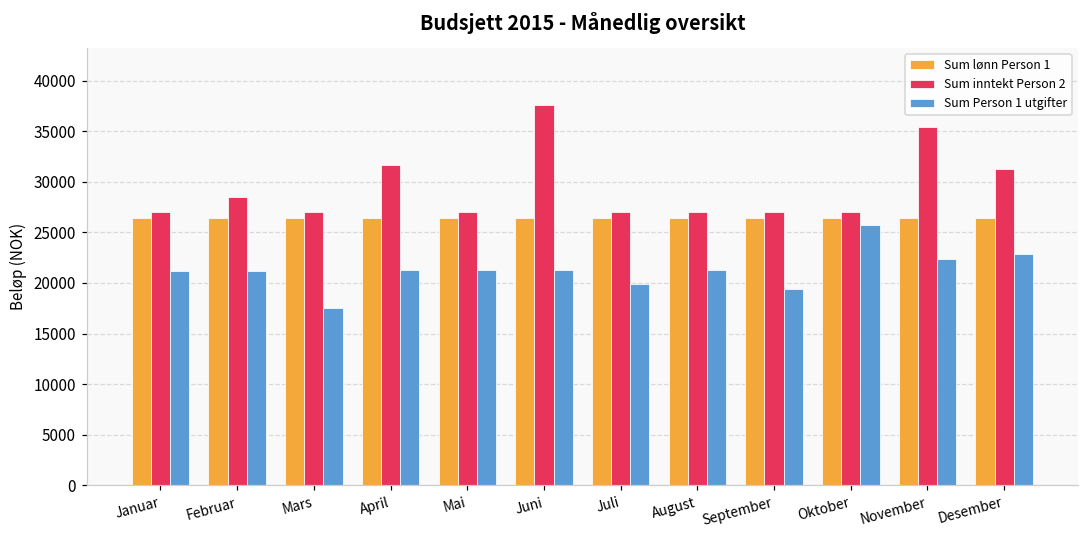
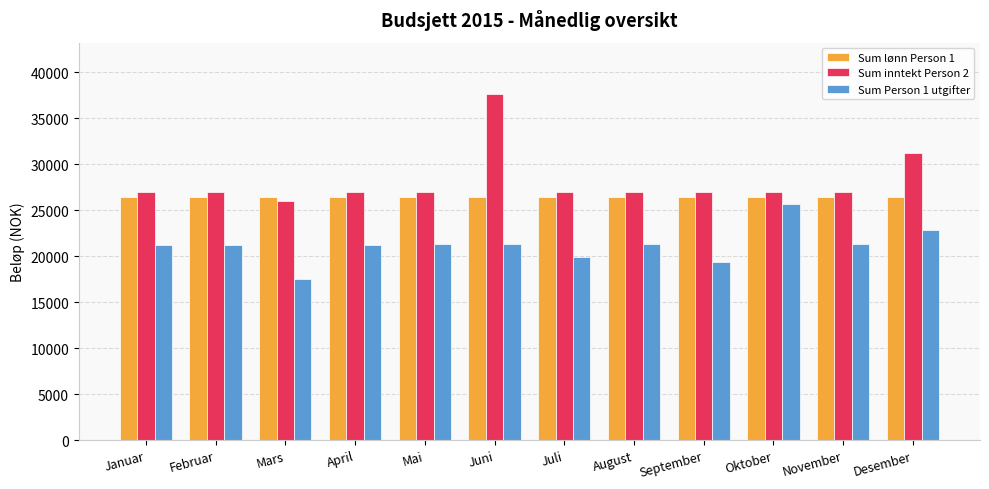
  {
    "Sum lønn Person 1": {
      "Januar": 26000,
      "Februar": 26000,
      "Mars": 26000,
      "April": 26000,
      "Mai": 26000,
      "Juni": 26000,
      "Juli": 26000,
      "August": 26000,
      "September": 26000,
      "Oktober": 26000,
      "November": 26000,
      "Desember": 26000
    },
    "Sum inntekt Person 2": {
      "Januar": 27000,
-     "Februar": 29000,
-     "Mars": 27000,
-     "April": 32000,
+     "Februar": 27000,
+     "Mars": 26000,
+     "April": 27000,
      "Mai": 27000,
      "Juni": 38000,
      "Juli": 27000,
      "August": 27000,
      "September": 27000,
      "Oktober": 27000,
-     "November": 35000,
+     "November": 27000,
      "Desember": 31000
    },
    "Sum Person 1 utgifter": {
      "Januar": 21000,
      "Februar": 21000,
      "Mars": 17000,
      "April": 21000,
      "Mai": 21000,
      "Juni": 21000,
      "Juli": 20000,
      "August": 21000,
      "September": 19000,
      "Oktober": 26000,
-     "November": 22000,
+     "November": 21000,
      "Desember": 23000
    }
  }
